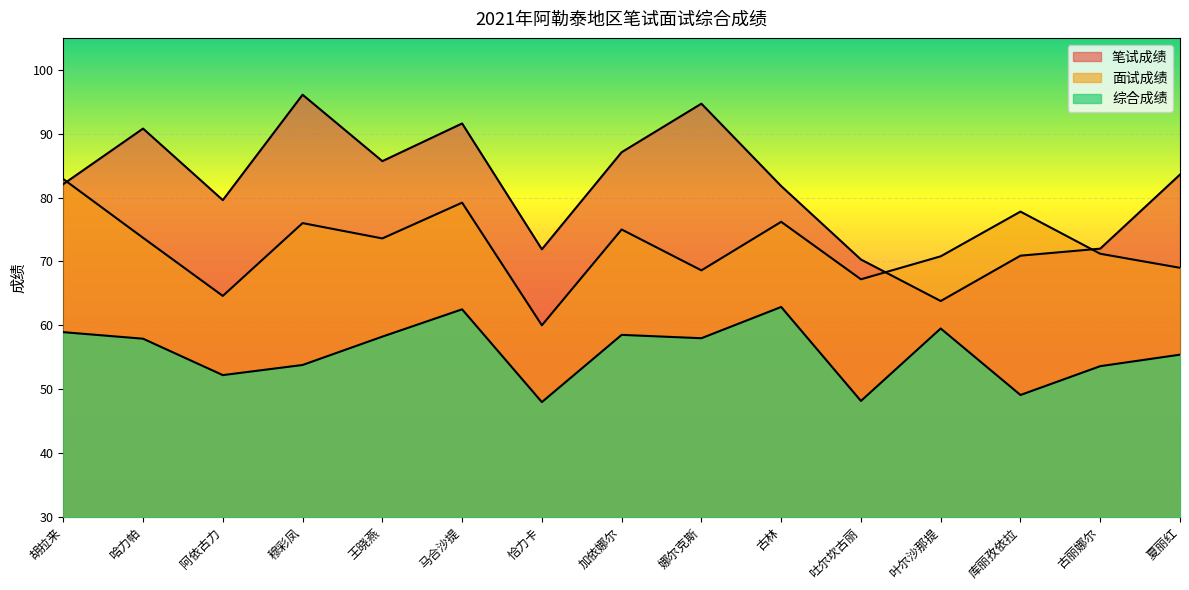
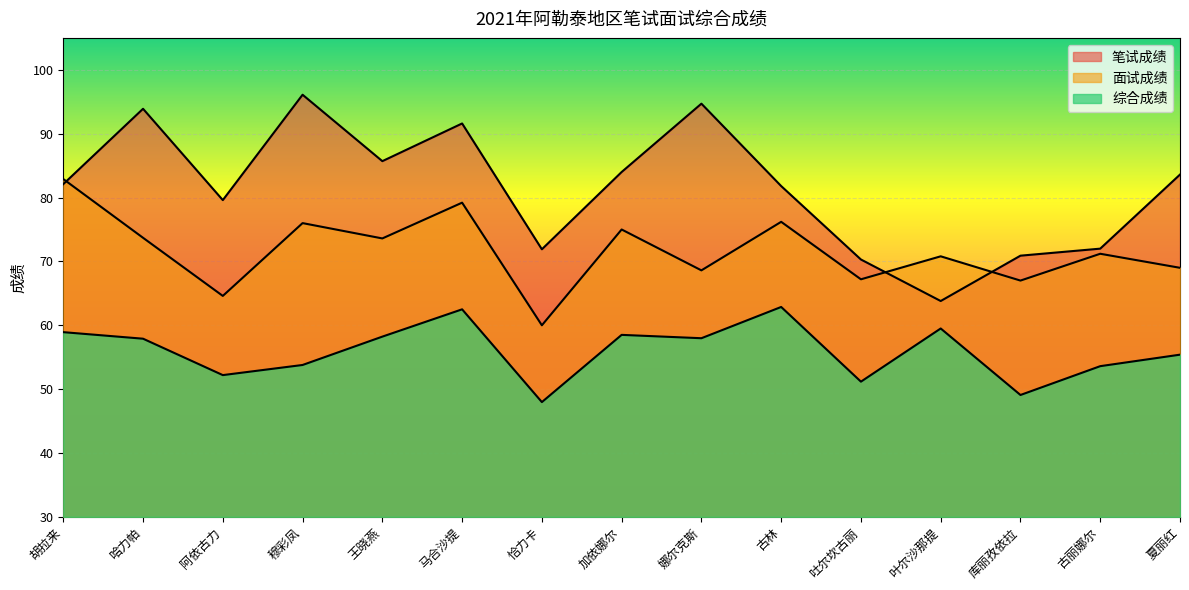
  {
    "笔试成绩": {
      "胡拉来": 82,
-     "哈力帕": 91,
+     "哈力帕": 94,
      "阿依古力": 80,
      "穆彩凤": 96,
      "王晓燕": 86,
      "马合沙提": 92,
      "恰力卡": 72,
-     "加依娜尔": 87,
+     "加依娜尔": 84,
      "娜尔克斯": 95,
      "古林": 82,
      "吐尔坎古丽": 70,
      "叶尔沙那提": 64,
      "库丽孜依拉": 71,
      "古丽娜尔": 72,
      "夏丽红": 84
    },
    "面试成绩": {
      "胡拉来": 83,
      "哈力帕": 74,
      "阿依古力": 65,
      "穆彩凤": 76,
      "王晓燕": 74,
      "马合沙提": 79,
      "恰力卡": 60,
      "加依娜尔": 75,
      "娜尔克斯": 69,
      "古林": 76,
      "吐尔坎古丽": 67,
      "叶尔沙那提": 71,
-     "库丽孜依拉": 78,
+     "库丽孜依拉": 67,
      "古丽娜尔": 71,
      "夏丽红": 69
    },
    "综合成绩": {
      "胡拉来": 59,
      "哈力帕": 58,
      "阿依古力": 52,
      "穆彩凤": 54,
      "王晓燕": 58,
      "马合沙提": 63,
      "恰力卡": 48,
      "加依娜尔": 59,
      "娜尔克斯": 58,
      "古林": 63,
-     "吐尔坎古丽": 48,
+     "吐尔坎古丽": 51,
      "叶尔沙那提": 60,
      "库丽孜依拉": 49,
      "古丽娜尔": 54,
      "夏丽红": 55
    }
  }
